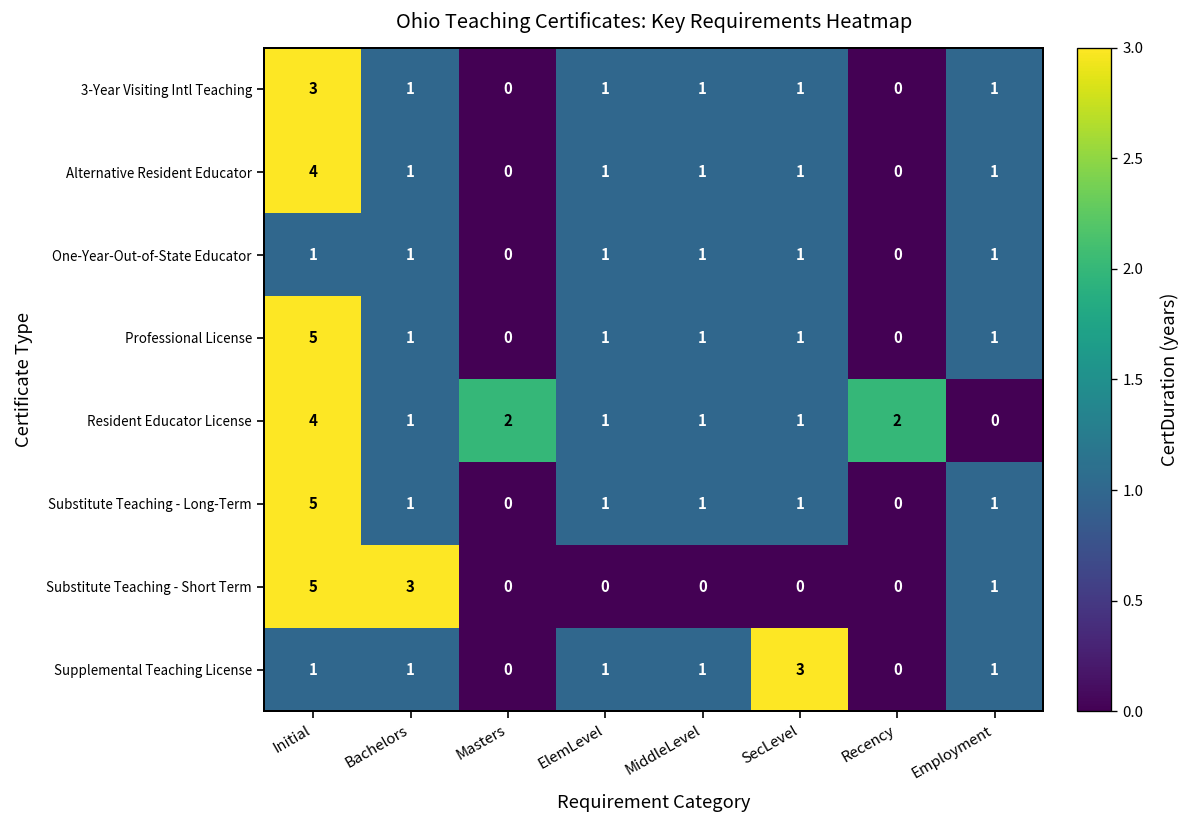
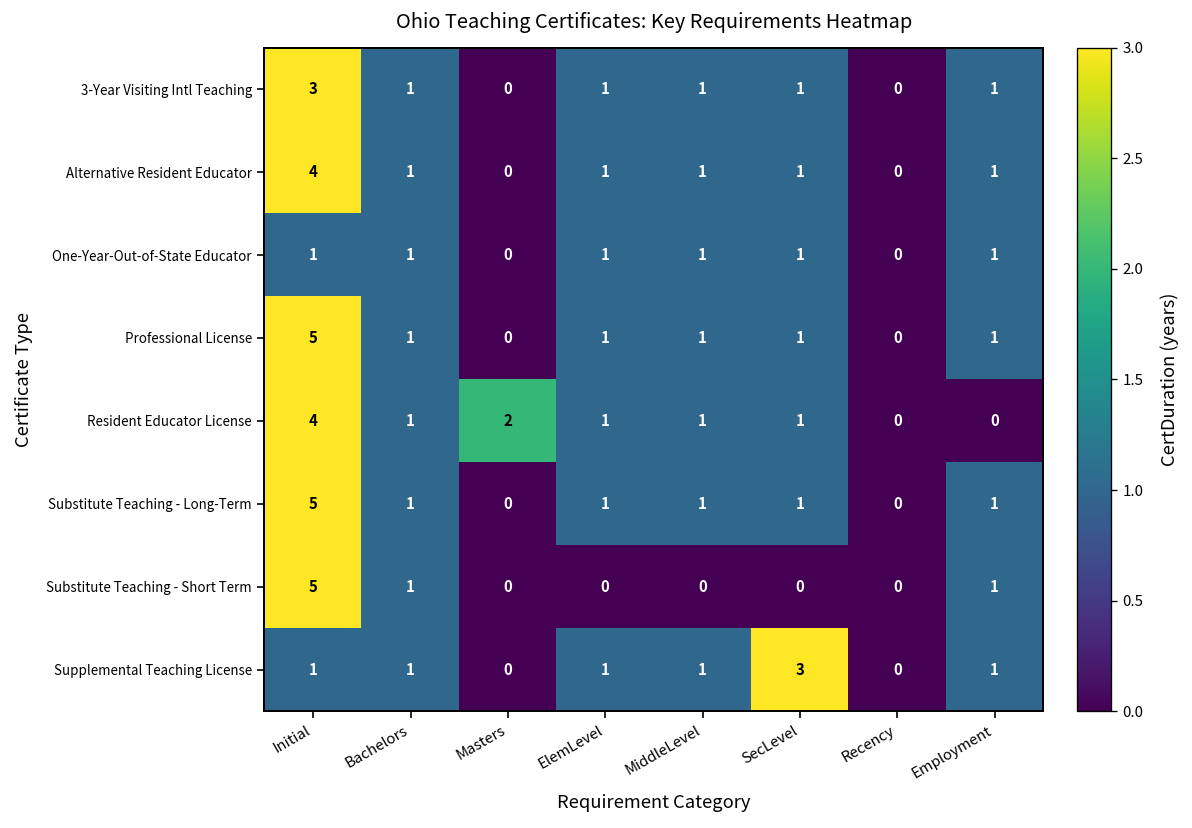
  {
    "3-Year Visiting Intl Teaching": {
      "Initial": 3,
      "Bachelors": 1,
      "Masters": 0,
      "ElemLevel": 1,
      "MiddleLevel": 1,
      "SecLevel": 1,
      "Recency": 0,
      "Employment": 1
    },
    "Alternative Resident Educator": {
      "Initial": 4,
      "Bachelors": 1,
      "Masters": 0,
      "ElemLevel": 1,
      "MiddleLevel": 1,
      "SecLevel": 1,
      "Recency": 0,
      "Employment": 1
    },
    "One-Year-Out-of-State Educator": {
      "Initial": 1,
      "Bachelors": 1,
      "Masters": 0,
      "ElemLevel": 1,
      "MiddleLevel": 1,
      "SecLevel": 1,
      "Recency": 0,
      "Employment": 1
    },
    "Professional License": {
      "Initial": 5,
      "Bachelors": 1,
      "Masters": 0,
      "ElemLevel": 1,
      "MiddleLevel": 1,
      "SecLevel": 1,
      "Recency": 0,
      "Employment": 1
    },
    "Resident Educator License": {
      "Initial": 4,
      "Bachelors": 1,
      "Masters": 2,
      "ElemLevel": 1,
      "MiddleLevel": 1,
      "SecLevel": 1,
-     "Recency": 2,
+     "Recency": 0,
      "Employment": 0
    },
    "Substitute Teaching - Long-Term": {
      "Initial": 5,
      "Bachelors": 1,
      "Masters": 0,
      "ElemLevel": 1,
      "MiddleLevel": 1,
      "SecLevel": 1,
      "Recency": 0,
      "Employment": 1
    },
    "Substitute Teaching - Short Term": {
      "Initial": 5,
-     "Bachelors": 3,
+     "Bachelors": 1,
      "Masters": 0,
      "ElemLevel": 0,
      "MiddleLevel": 0,
      "SecLevel": 0,
      "Recency": 0,
      "Employment": 1
    },
    "Supplemental Teaching License": {
      "Initial": 1,
      "Bachelors": 1,
      "Masters": 0,
      "ElemLevel": 1,
      "MiddleLevel": 1,
      "SecLevel": 3,
      "Recency": 0,
      "Employment": 1
    }
  }
